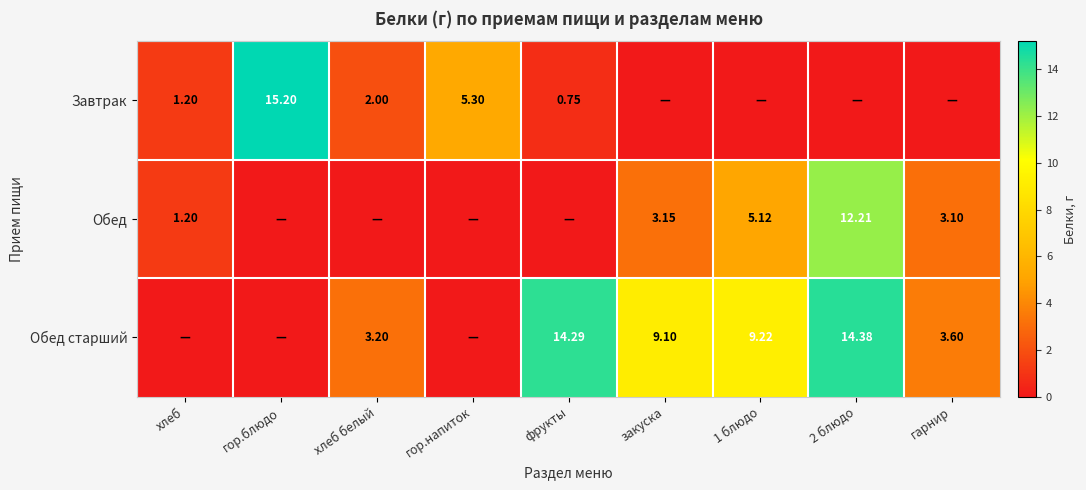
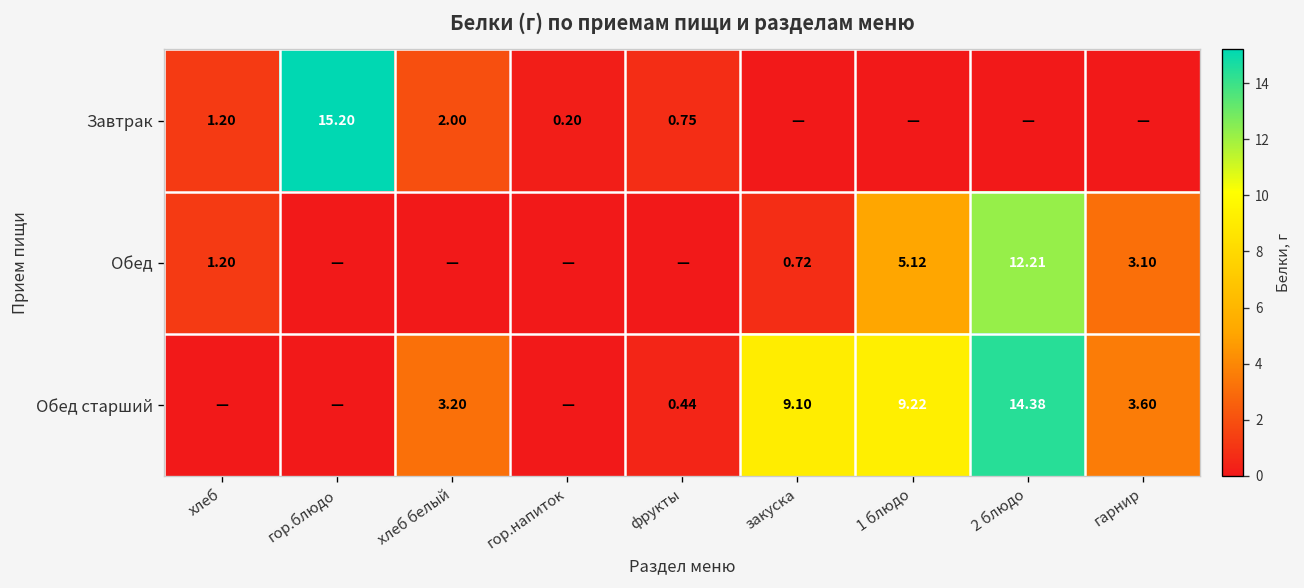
  {
    "Завтрак": {
      "хлеб": 1.20,
      "гор.блюдо": 15.20,
      "хлеб белый": 2.00,
-     "гор.напиток": 5.30,
+     "гор.напиток": 0.20,
      "фрукты": 0.75
    },
    "Обед": {
      "хлеб": 1.20,
-     "закуска": 3.15,
+     "закуска": 0.72,
      "1 блюдо": 5.12,
      "2 блюдо": 12.21,
      "гарнир": 3.10
    },
    "Обед старший": {
      "хлеб белый": 3.20,
-     "фрукты": 14.29,
+     "фрукты": 0.44,
      "закуска": 9.10,
      "1 блюдо": 9.22,
      "2 блюдо": 14.38,
      "гарнир": 3.60
    }
  }
